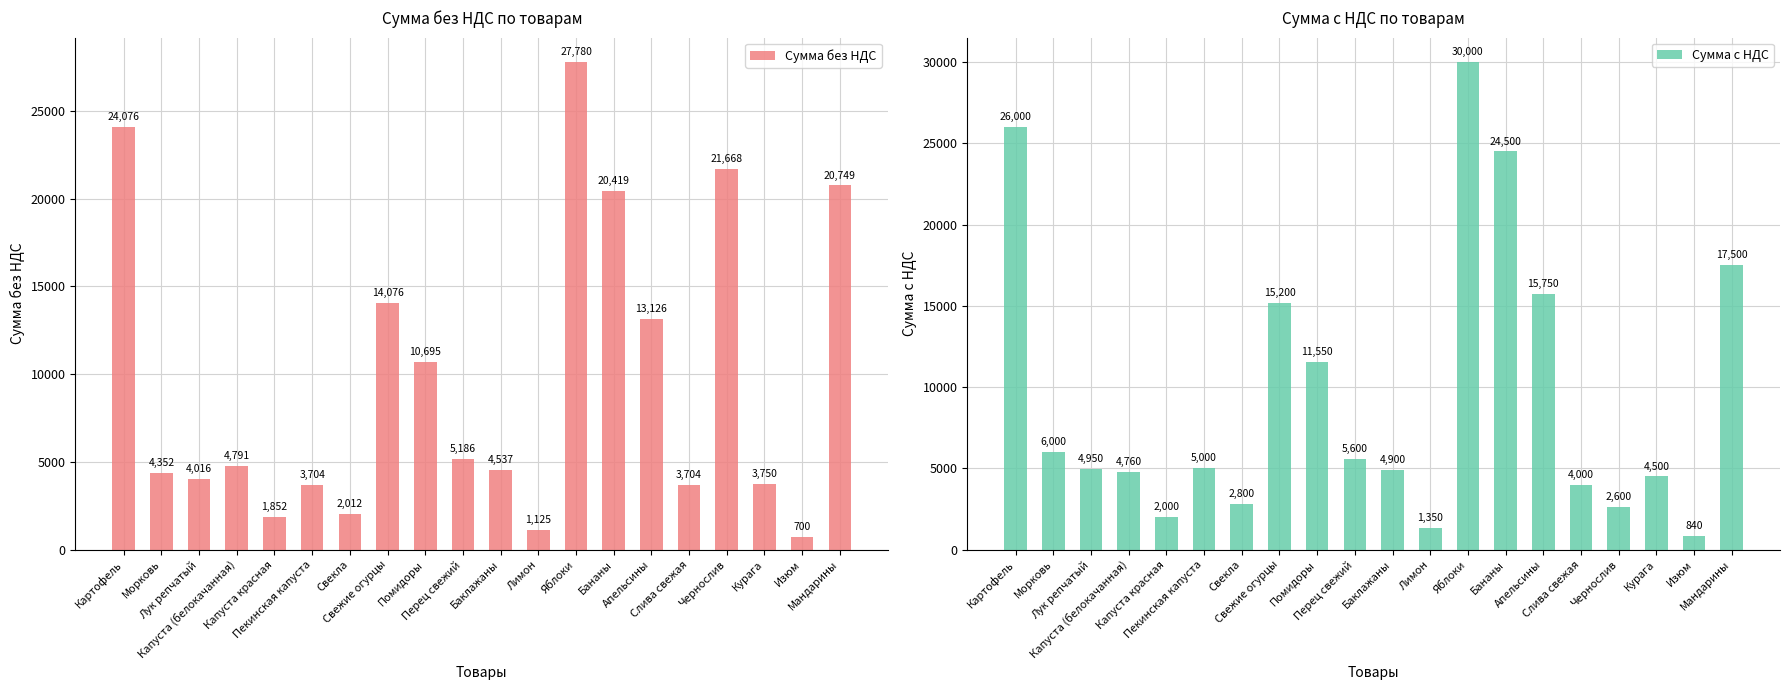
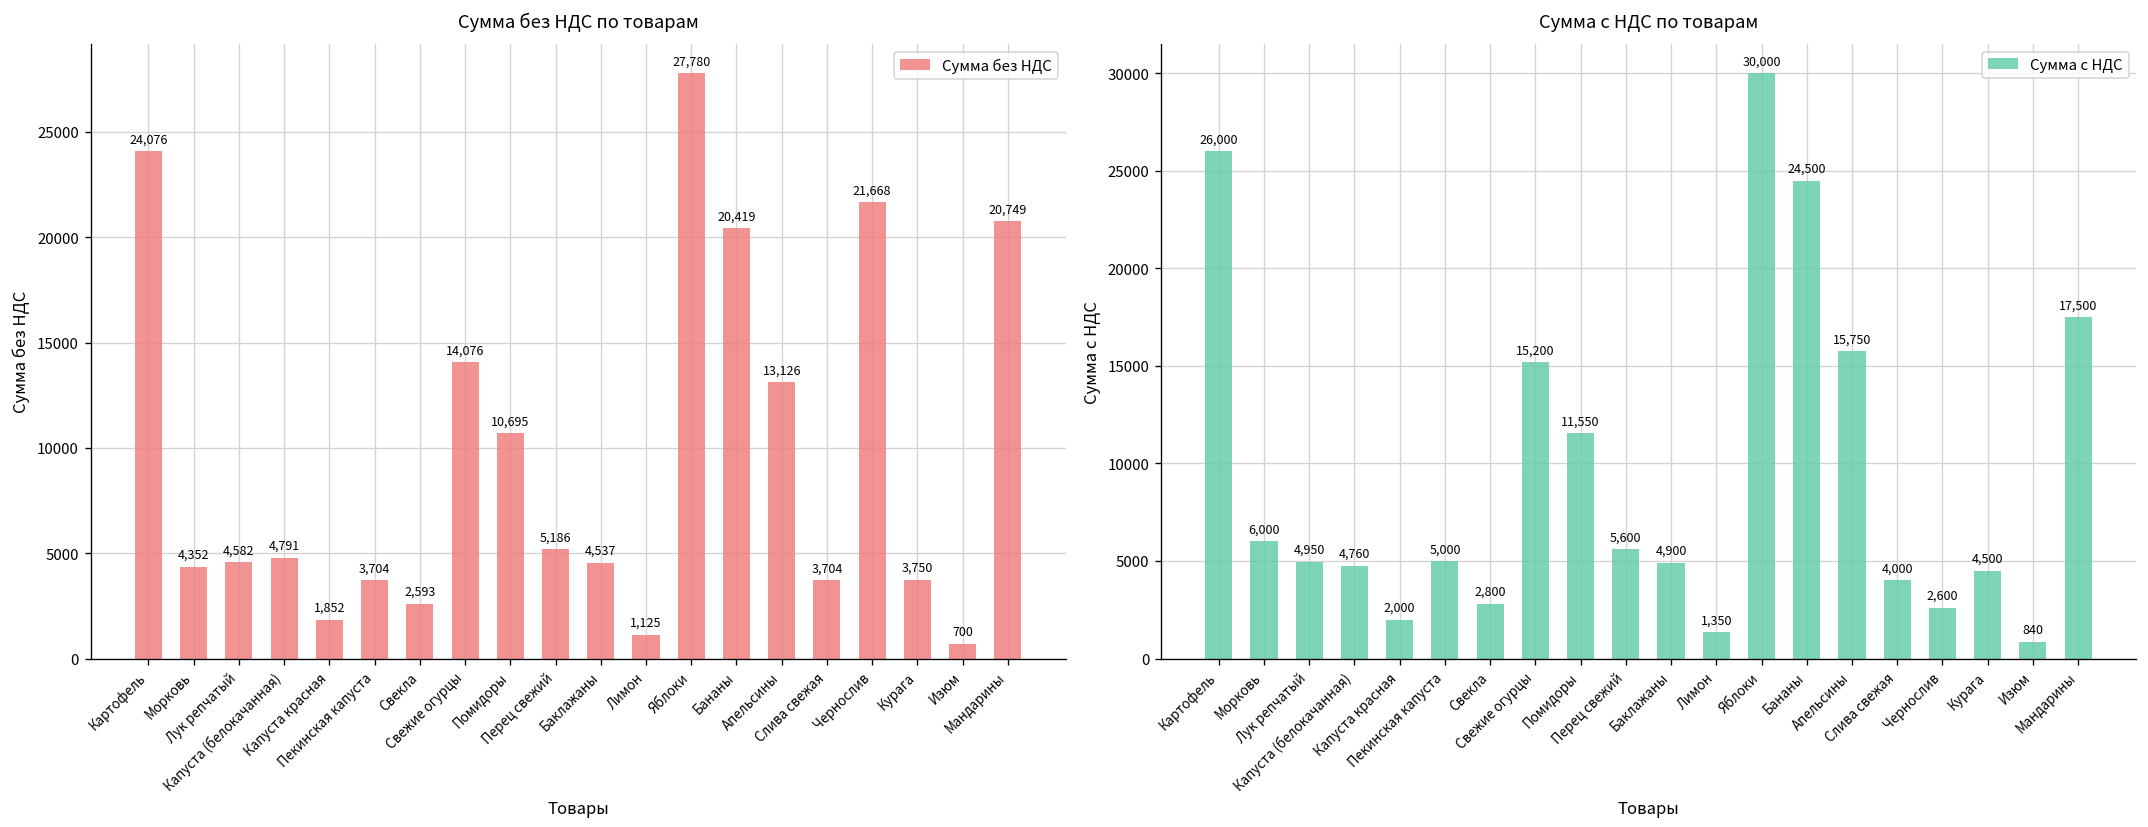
  {
    "Сумма без НДС по товарам": {
      "Картофель": "24,076",
      "Морковь": "4,352",
-     "Лук репчатый": "4,016",
+     "Лук репчатый": "4,582",
      "Капуста (белокачанная)": "4,791",
      "Капуста красная": "1,852",
      "Пекинская капуста": "3,704",
-     "Свекла": "2,012",
+     "Свекла": "2,593",
      "Свежие огурцы": "14,076",
      "Помидоры": "10,695",
      "Перец свежий": "5,186",
      "Баклажаны": "4,537",
      "Лимон": "1,125",
      "Яблоки": "27,780",
      "Бананы": "20,419",
      "Апельсины": "13,126",
      "Слива свежая": "3,704",
      "Чернослив": "21,668",
      "Курага": "3,750",
      "Изюм": "700",
      "Мандарины": "20,749"
    },
    "Сумма с НДС по товарам": {
      "Картофель": "26,000",
      "Морковь": "6,000",
      "Лук репчатый": "4,950",
      "Капуста (белокачанная)": "4,760",
      "Капуста красная": "2,000",
      "Пекинская капуста": "5,000",
      "Свекла": "2,800",
      "Свежие огурцы": "15,200",
      "Помидоры": "11,550",
      "Перец свежий": "5,600",
      "Баклажаны": "4,900",
      "Лимон": "1,350",
      "Яблоки": "30,000",
      "Бананы": "24,500",
      "Апельсины": "15,750",
      "Слива свежая": "4,000",
      "Чернослив": "2,600",
      "Курага": "4,500",
      "Изюм": "840",
      "Мандарины": "17,500"
    }
  }
